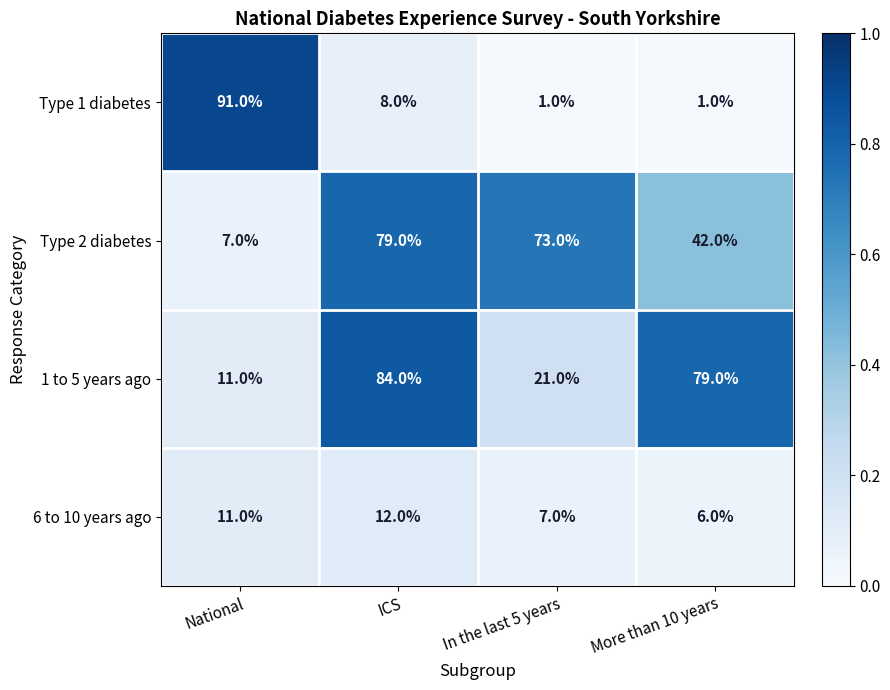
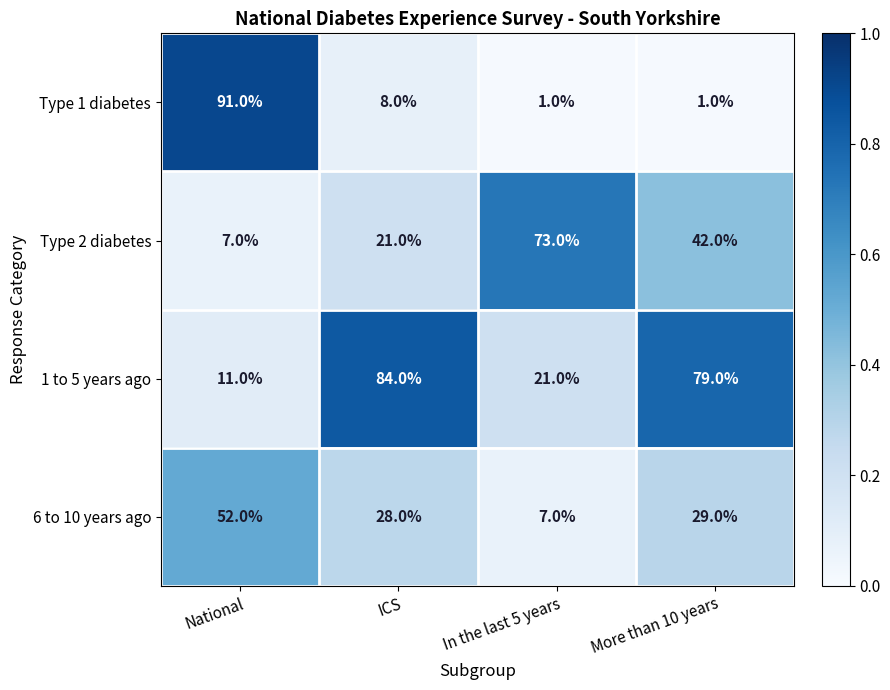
  {
    "Type 1 diabetes": {
      "National": "91.0%",
      "ICS": "8.0%",
      "In the last 5 years": "1.0%",
      "More than 10 years": "1.0%"
    },
    "Type 2 diabetes": {
      "National": "7.0%",
-     "ICS": "79.0%",
+     "ICS": "21.0%",
      "In the last 5 years": "73.0%",
      "More than 10 years": "42.0%"
    },
    "1 to 5 years ago": {
      "National": "11.0%",
      "ICS": "84.0%",
      "In the last 5 years": "21.0%",
      "More than 10 years": "79.0%"
    },
    "6 to 10 years ago": {
-     "National": "11.0%",
-     "ICS": "12.0%",
+     "National": "52.0%",
+     "ICS": "28.0%",
      "In the last 5 years": "7.0%",
-     "More than 10 years": "6.0%"
+     "More than 10 years": "29.0%"
    }
  }
